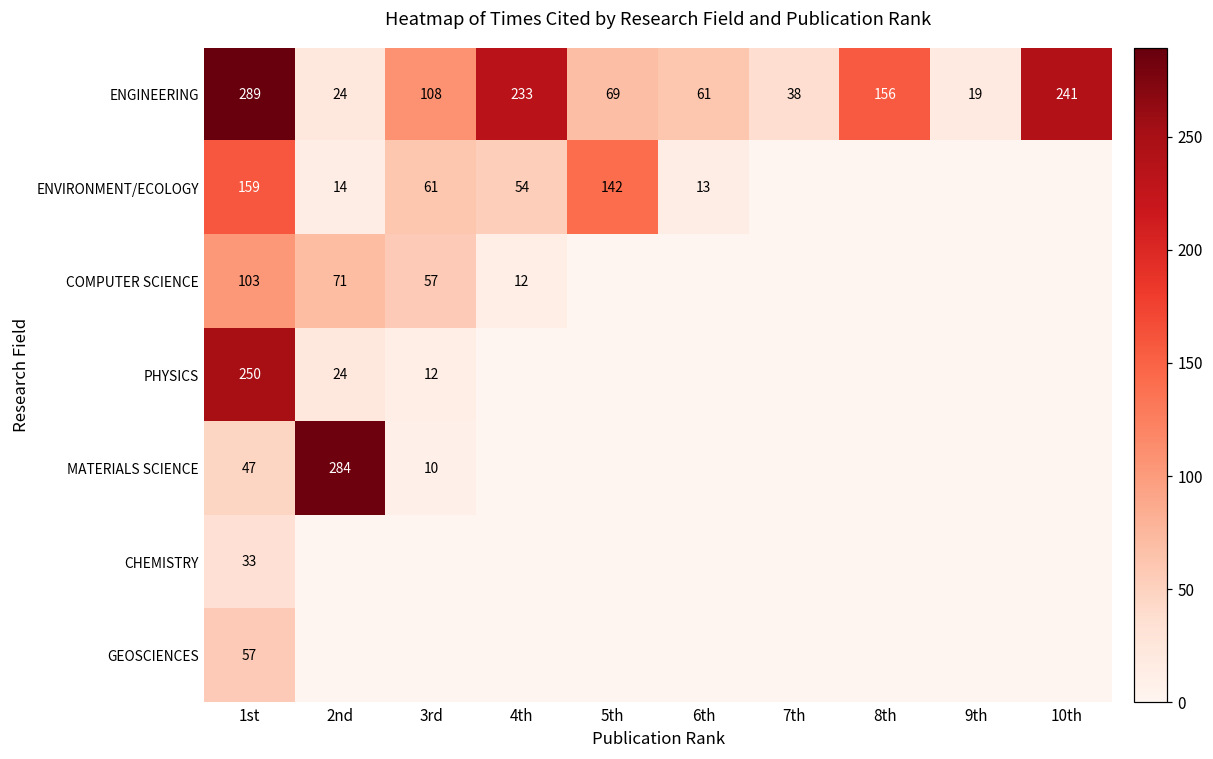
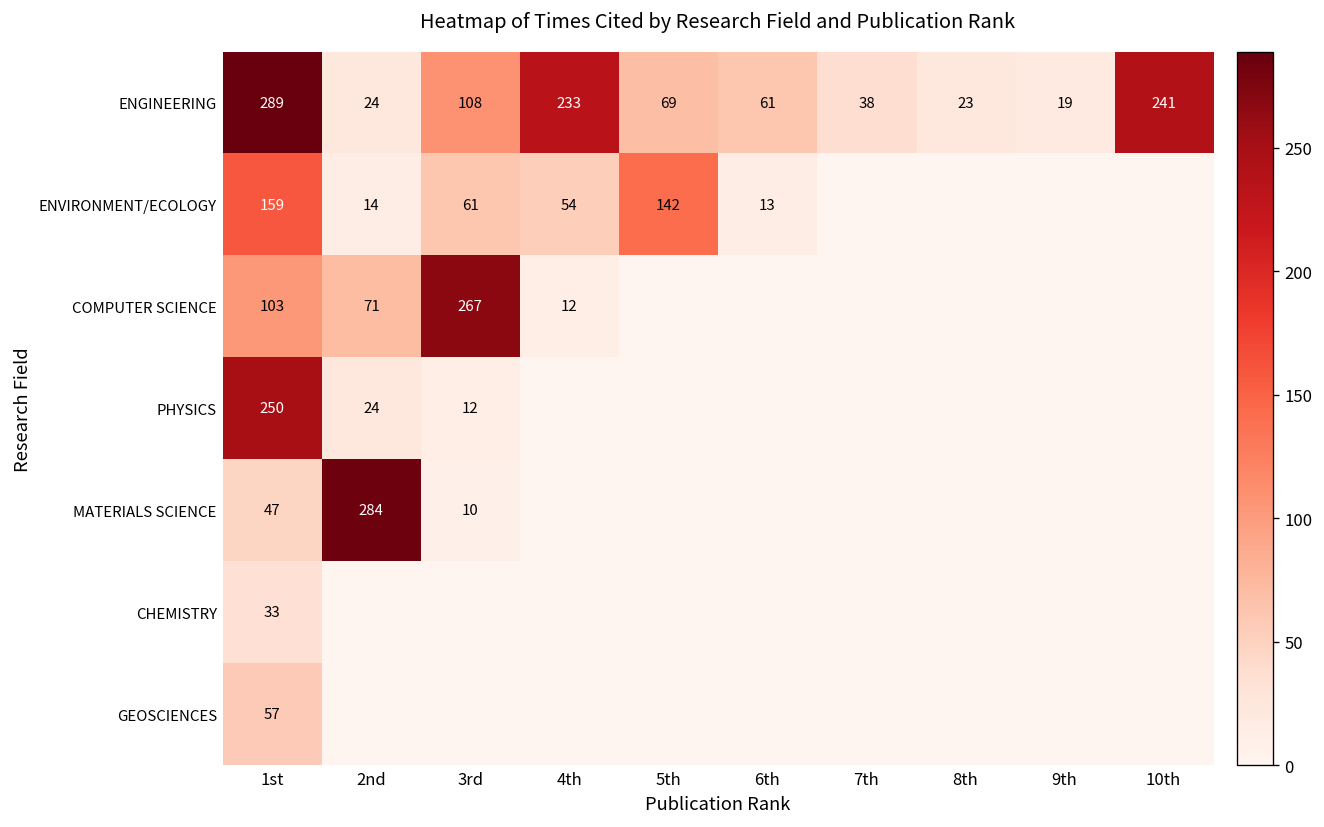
  {
    "ENGINEERING": {
      "1st": 289,
      "2nd": 24,
      "3rd": 108,
      "4th": 233,
      "5th": 69,
      "6th": 61,
      "7th": 38,
-     "8th": 156,
+     "8th": 23,
      "9th": 19,
      "10th": 241
    },
    "ENVIRONMENT/ECOLOGY": {
      "1st": 159,
      "2nd": 14,
      "3rd": 61,
      "4th": 54,
      "5th": 142,
      "6th": 13
    },
    "COMPUTER SCIENCE": {
      "1st": 103,
      "2nd": 71,
-     "3rd": 57,
+     "3rd": 267,
      "4th": 12
    },
    "PHYSICS": {
      "1st": 250,
      "2nd": 24,
      "3rd": 12
    },
    "MATERIALS SCIENCE": {
      "1st": 47,
      "2nd": 284,
      "3rd": 10
    },
    "CHEMISTRY": {
      "1st": 33
    },
    "GEOSCIENCES": {
      "1st": 57
    }
  }
